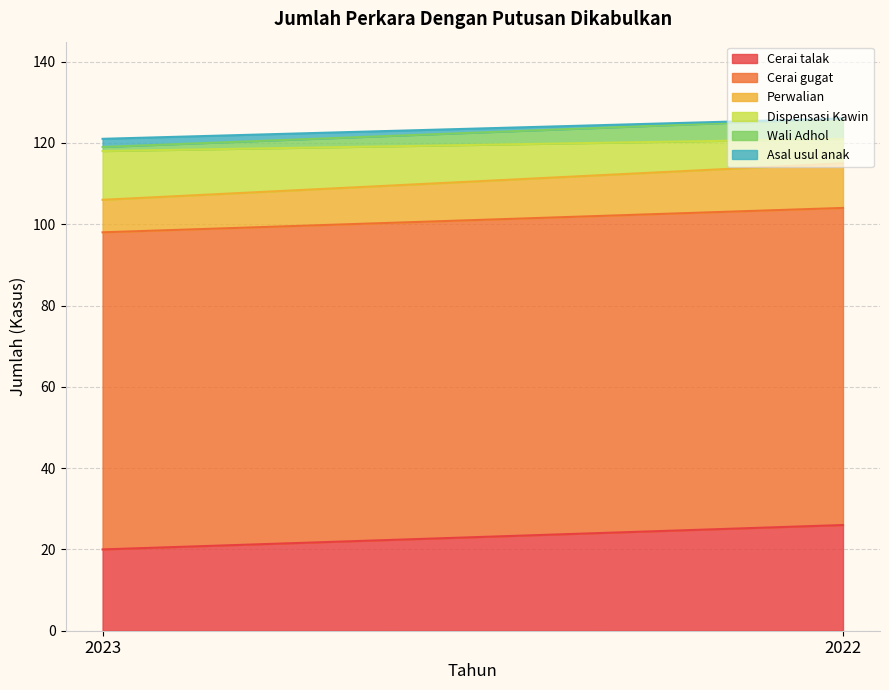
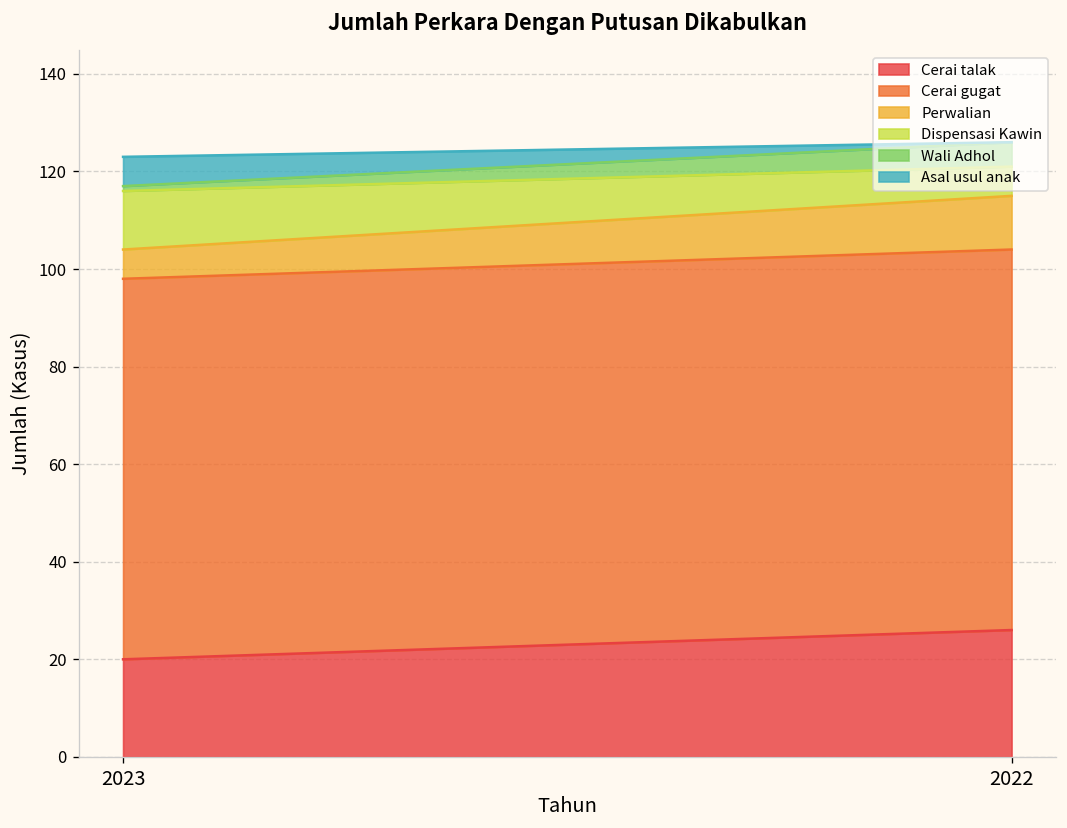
  {
    "Perwalian": {
-     "2023": 8
+     "2023": 6
    },
    "Dispensasi Kawin": {
      "2023": 12
    },
    "Wali Adhol": {
      "2023": 1
    },
    "Asal usul anak": {
-     "2023": 2
+     "2023": 6
    }
  }
